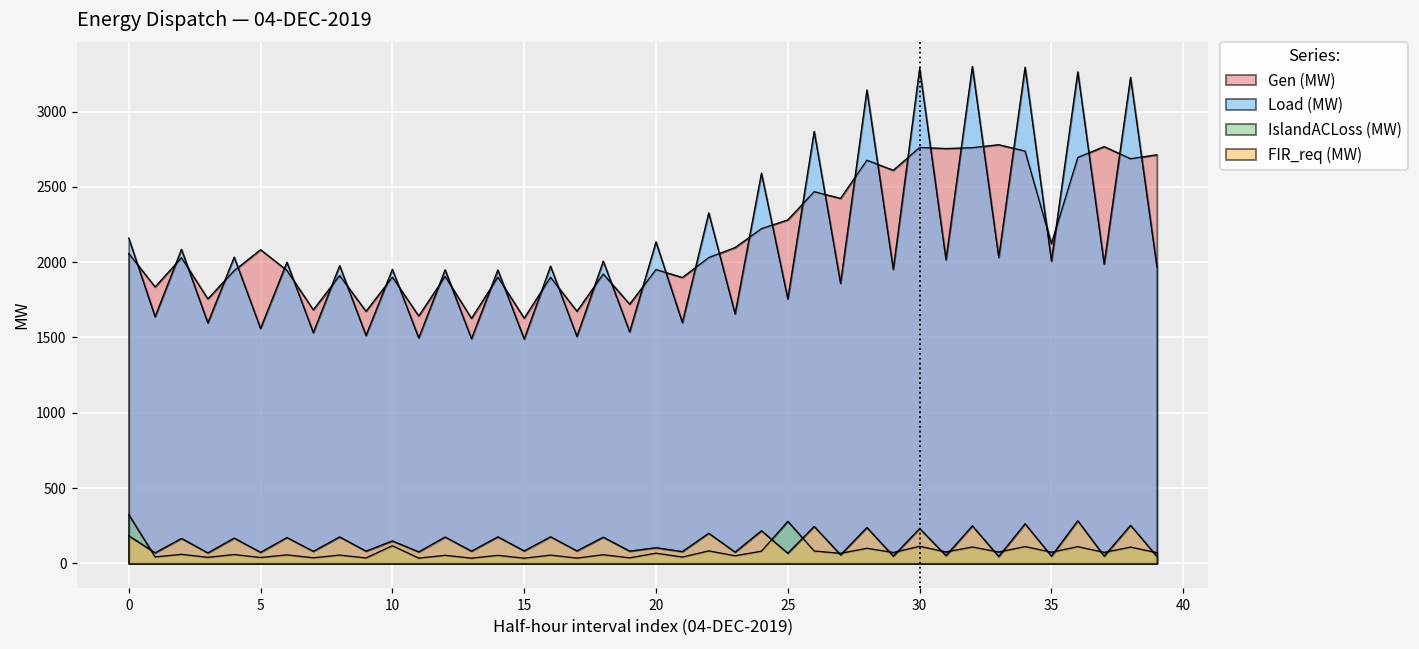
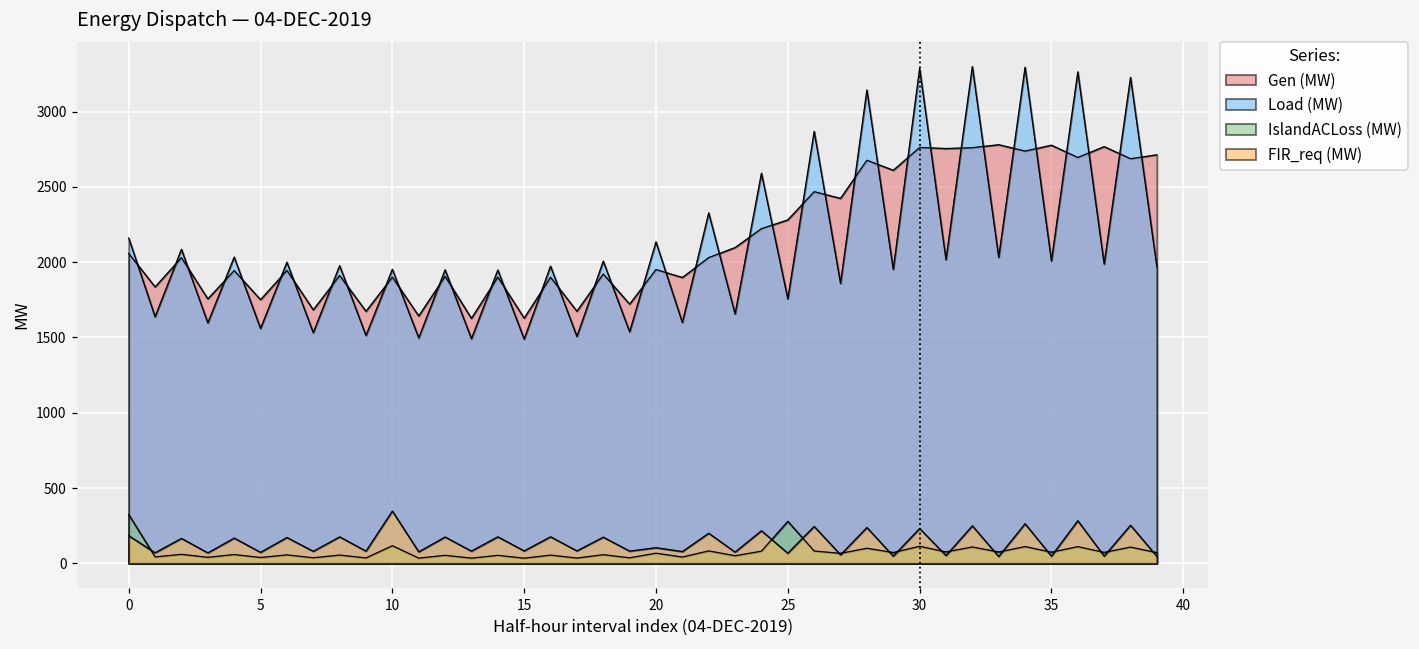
  {
    "Gen (MW)": {
      "0": 2060,
-     "5": 2080,
+     "5": 1750,
      "10": 1900,
      "15": 1630,
      "20": 1950,
      "25": 2280,
      "30": 2760,
-     "35": 2120
+     "35": 2780
    },
    "Load (MW)": {
      "0": 2160,
      "5": 1560,
      "10": 1950,
      "15": 1490,
      "20": 2130,
      "25": 1760,
      "30": 3290,
      "35": 2010
    },
    "IslandACLoss (MW)": {
      "0": 320,
      "5": 40,
      "10": 120,
      "15": 30,
      "20": 70,
      "25": 280,
      "30": 110,
      "35": 70
    },
    "FIR_req (MW)": {
      "0": 180,
      "5": 70,
-     "10": 150,
+     "10": 350,
      "15": 80,
      "20": 100,
      "25": 70,
      "30": 230,
      "35": 50
    }
  }
